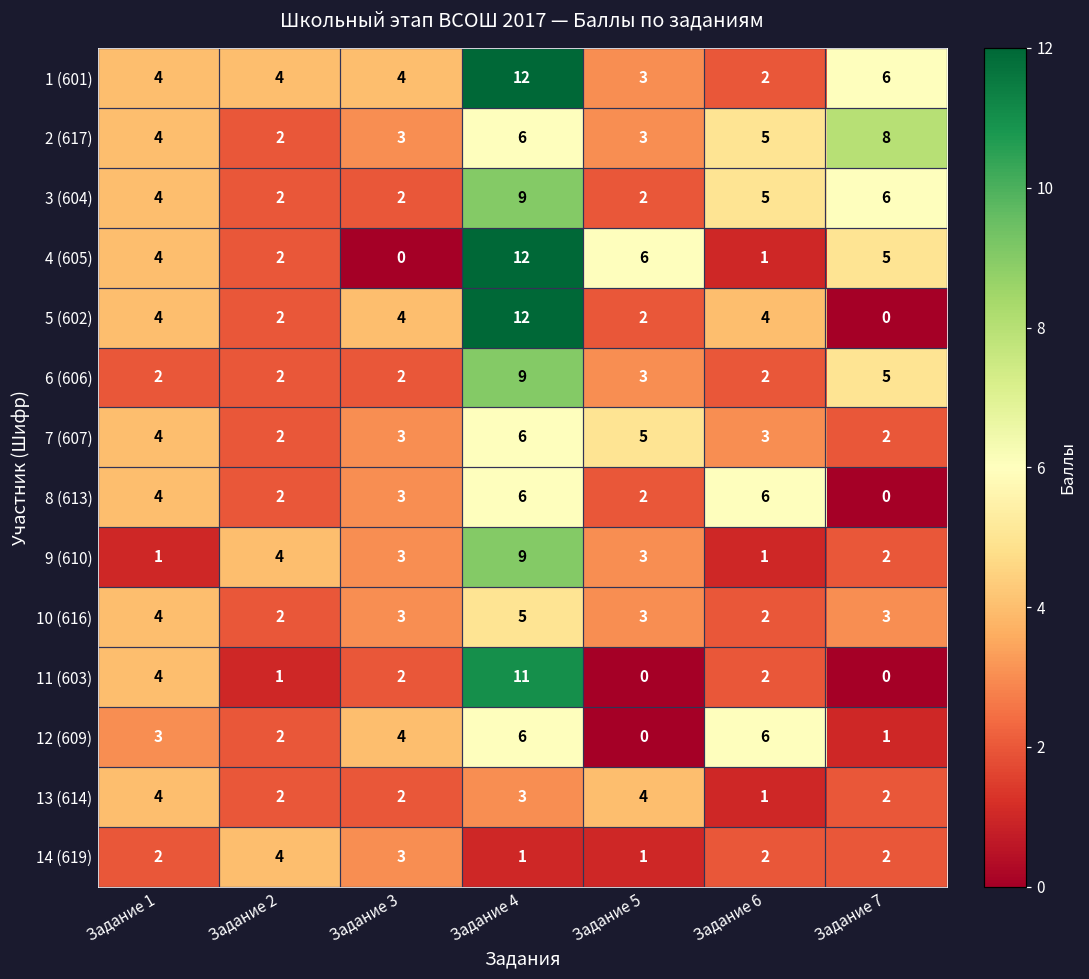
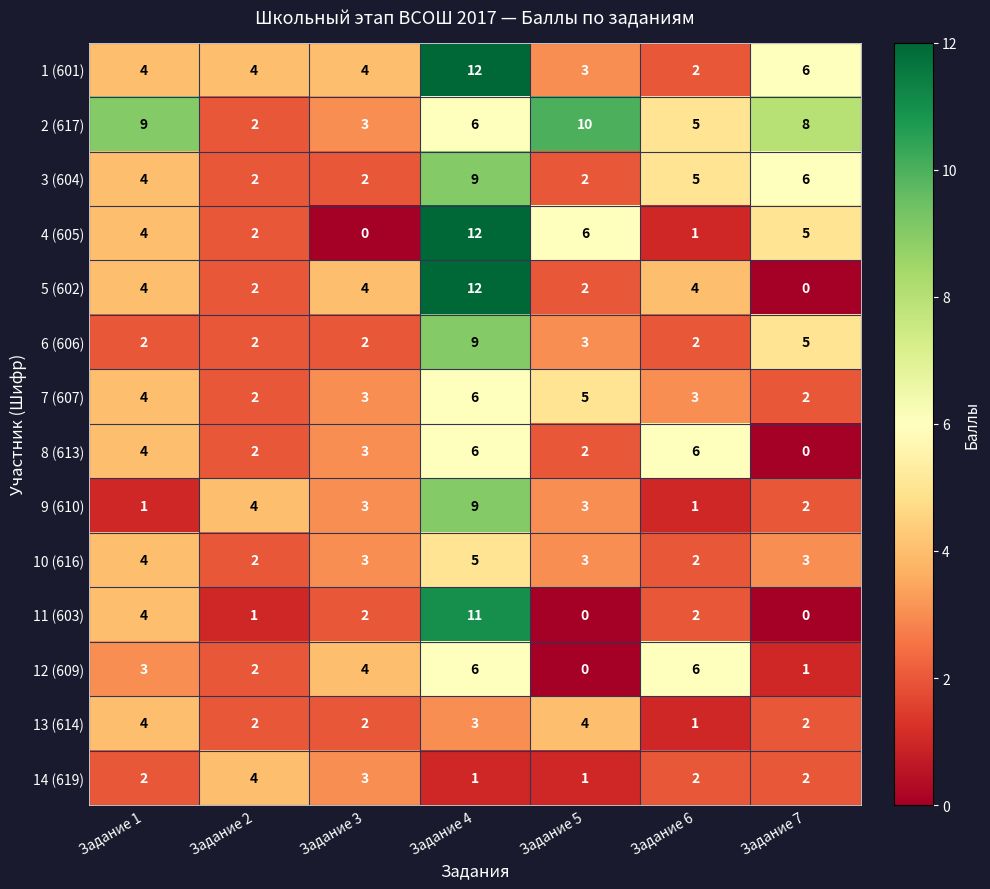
  {
    "1 (601)": {
      "Задание 1": 4,
      "Задание 2": 4,
      "Задание 3": 4,
      "Задание 4": 12,
      "Задание 5": 3,
      "Задание 6": 2,
      "Задание 7": 6
    },
    "2 (617)": {
-     "Задание 1": 4,
+     "Задание 1": 9,
      "Задание 2": 2,
      "Задание 3": 3,
      "Задание 4": 6,
-     "Задание 5": 3,
+     "Задание 5": 10,
      "Задание 6": 5,
      "Задание 7": 8
    },
    "3 (604)": {
      "Задание 1": 4,
      "Задание 2": 2,
      "Задание 3": 2,
      "Задание 4": 9,
      "Задание 5": 2,
      "Задание 6": 5,
      "Задание 7": 6
    },
    "4 (605)": {
      "Задание 1": 4,
      "Задание 2": 2,
      "Задание 3": 0,
      "Задание 4": 12,
      "Задание 5": 6,
      "Задание 6": 1,
      "Задание 7": 5
    },
    "5 (602)": {
      "Задание 1": 4,
      "Задание 2": 2,
      "Задание 3": 4,
      "Задание 4": 12,
      "Задание 5": 2,
      "Задание 6": 4,
      "Задание 7": 0
    },
    "6 (606)": {
      "Задание 1": 2,
      "Задание 2": 2,
      "Задание 3": 2,
      "Задание 4": 9,
      "Задание 5": 3,
      "Задание 6": 2,
      "Задание 7": 5
    },
    "7 (607)": {
      "Задание 1": 4,
      "Задание 2": 2,
      "Задание 3": 3,
      "Задание 4": 6,
      "Задание 5": 5,
      "Задание 6": 3,
      "Задание 7": 2
    },
    "8 (613)": {
      "Задание 1": 4,
      "Задание 2": 2,
      "Задание 3": 3,
      "Задание 4": 6,
      "Задание 5": 2,
      "Задание 6": 6,
      "Задание 7": 0
    },
    "9 (610)": {
      "Задание 1": 1,
      "Задание 2": 4,
      "Задание 3": 3,
      "Задание 4": 9,
      "Задание 5": 3,
      "Задание 6": 1,
      "Задание 7": 2
    },
    "10 (616)": {
      "Задание 1": 4,
      "Задание 2": 2,
      "Задание 3": 3,
      "Задание 4": 5,
      "Задание 5": 3,
      "Задание 6": 2,
      "Задание 7": 3
    },
    "11 (603)": {
      "Задание 1": 4,
      "Задание 2": 1,
      "Задание 3": 2,
      "Задание 4": 11,
      "Задание 5": 0,
      "Задание 6": 2,
      "Задание 7": 0
    },
    "12 (609)": {
      "Задание 1": 3,
      "Задание 2": 2,
      "Задание 3": 4,
      "Задание 4": 6,
      "Задание 5": 0,
      "Задание 6": 6,
      "Задание 7": 1
    },
    "13 (614)": {
      "Задание 1": 4,
      "Задание 2": 2,
      "Задание 3": 2,
      "Задание 4": 3,
      "Задание 5": 4,
      "Задание 6": 1,
      "Задание 7": 2
    },
    "14 (619)": {
      "Задание 1": 2,
      "Задание 2": 4,
      "Задание 3": 3,
      "Задание 4": 1,
      "Задание 5": 1,
      "Задание 6": 2,
      "Задание 7": 2
    }
  }
